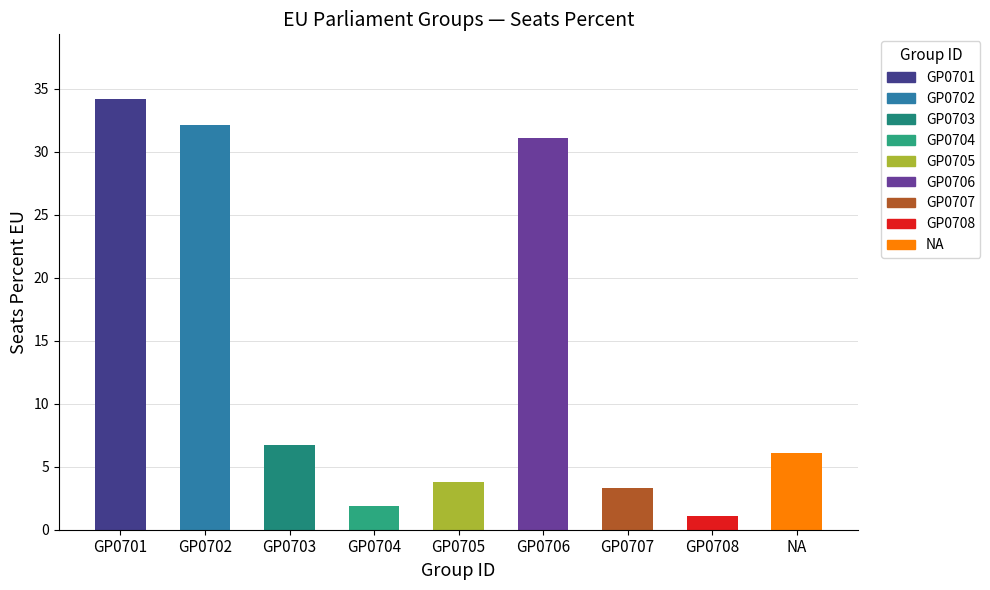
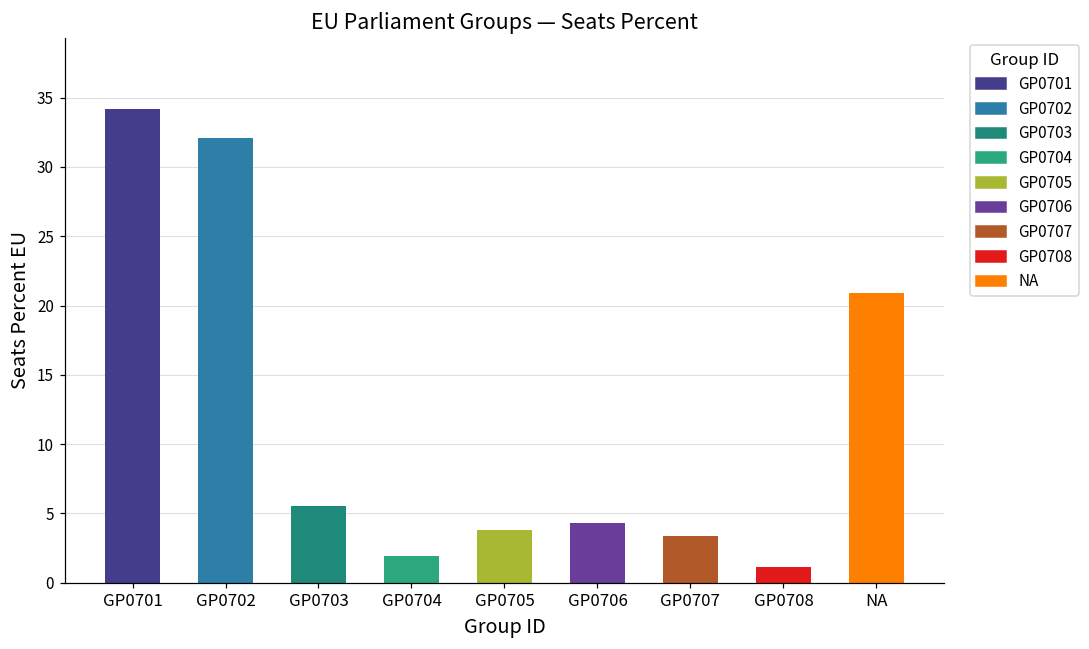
  {
    "GP0701": 34.2,
    "GP0702": 32.1,
-   "GP0703": 6.7,
+   "GP0703": 5.5,
    "GP0704": 1.9,
    "GP0705": 3.8,
-   "GP0706": 31.1,
+   "GP0706": 4.3,
    "GP0707": 3.4,
    "GP0708": 1.1,
-   "NA": 6.1
+   "NA": 20.9
  }
